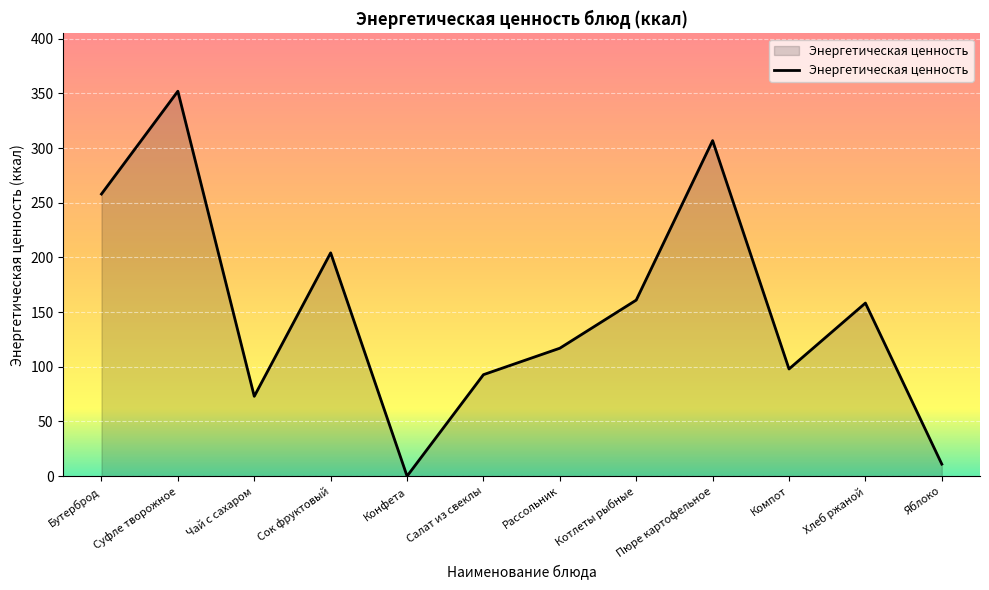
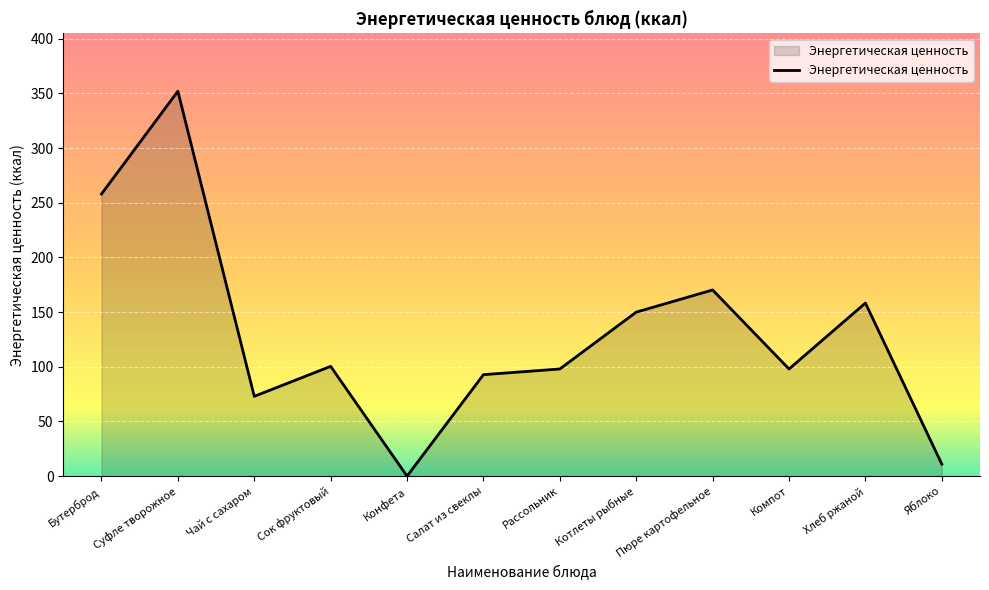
  {
    "Бутерброд": 258,
    "Суфле творожное": 352,
    "Чай с сахаром": 73,
-   "Сок фруктовый": 204,
+   "Сок фруктовый": 100,
    "Конфета": 0,
    "Салат из свеклы": 93,
-   "Рассольник": 117,
-   "Котлеты рыбные": 161,
-   "Пюре картофельное": 307,
+   "Рассольник": 98,
+   "Котлеты рыбные": 150,
+   "Пюре картофельное": 170,
    "Компот": 98,
    "Хлеб ржаной": 158,
    "Яблоко": 11
  }
